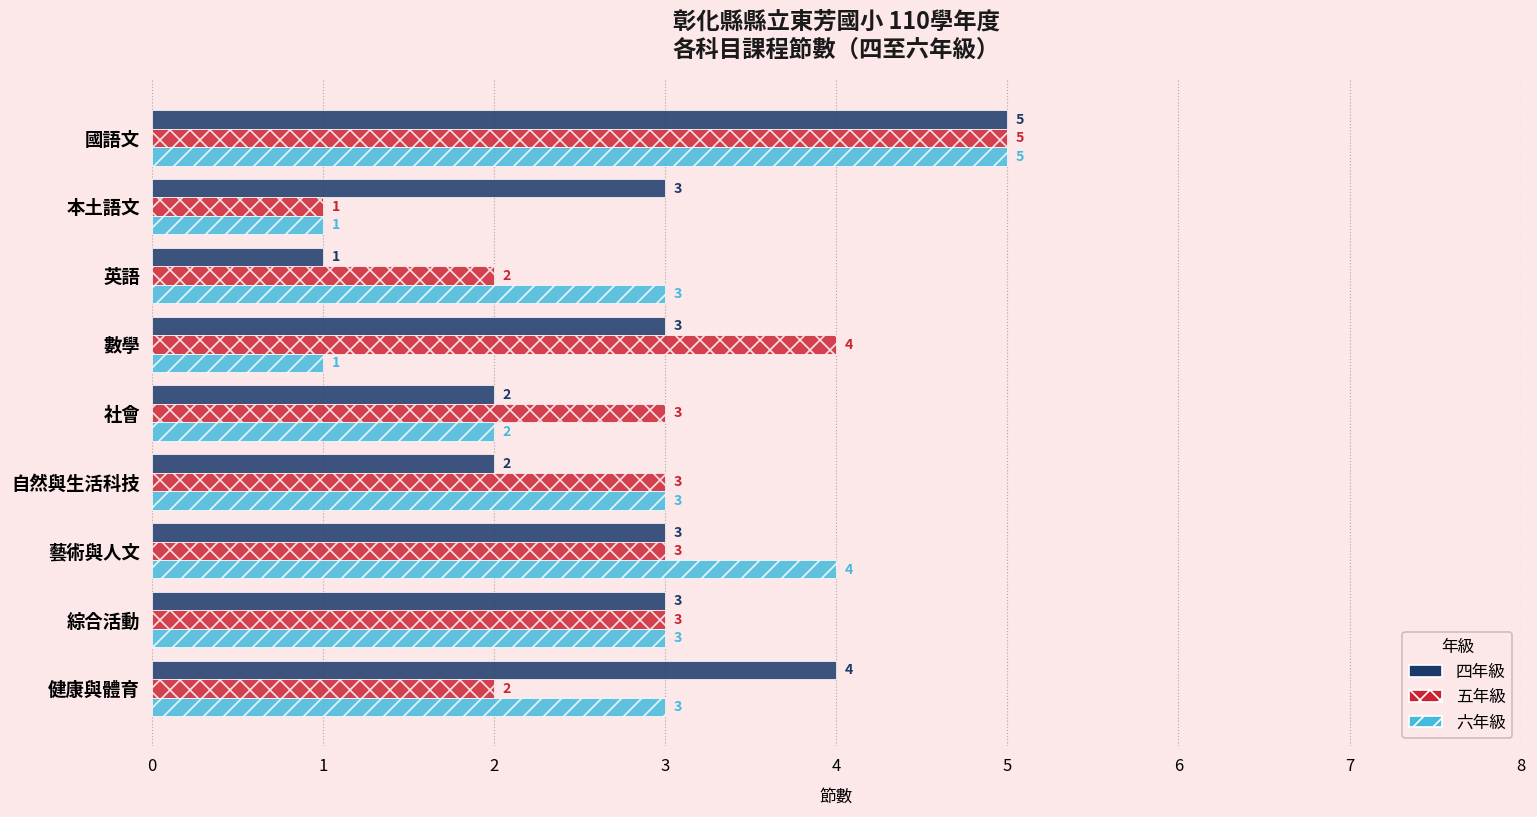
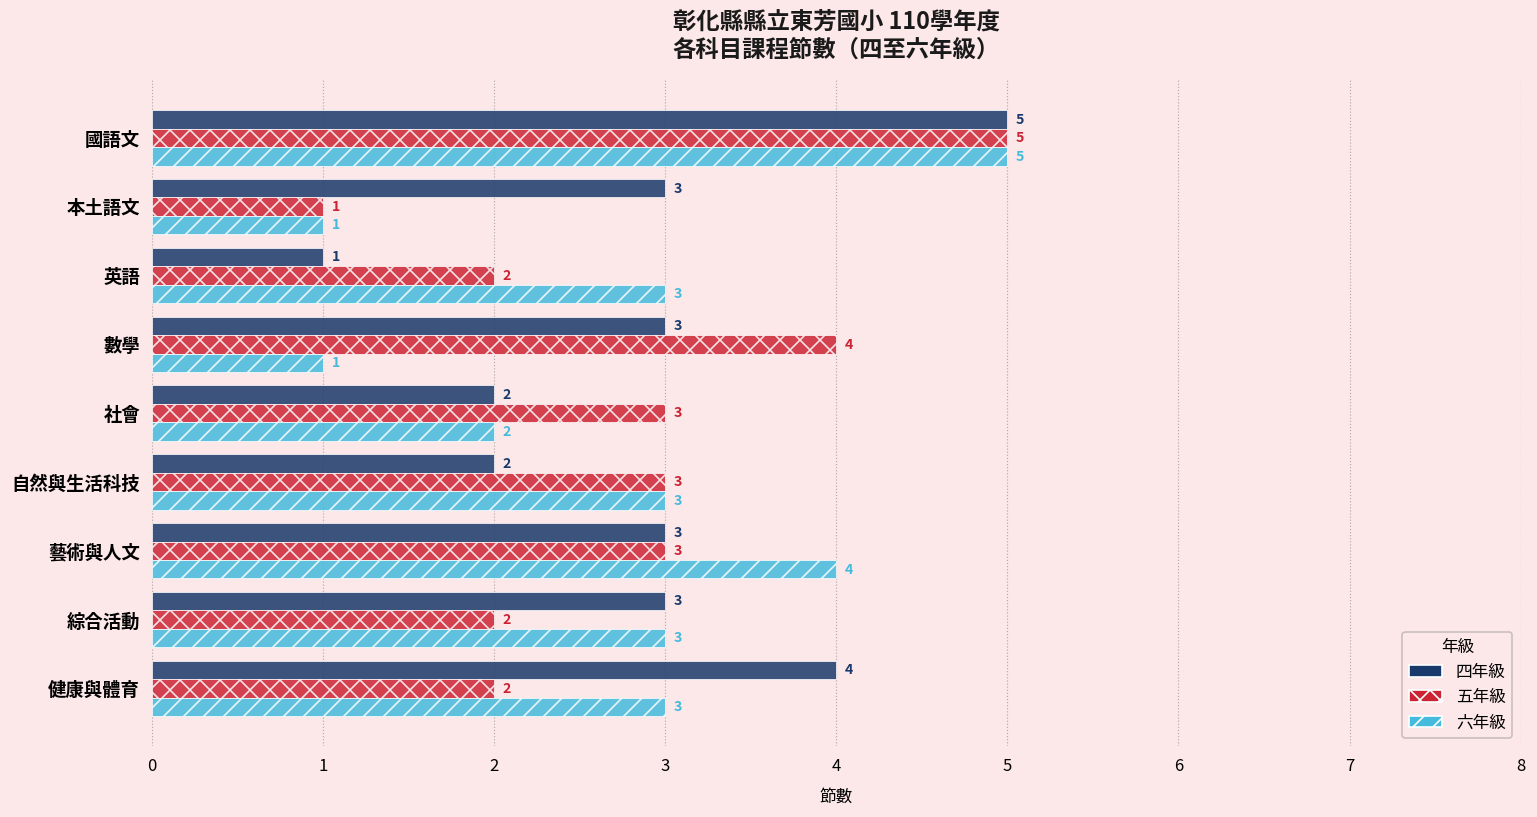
  {
    "四年級": {
      "國語文": 5,
      "本土語文": 3,
      "英語": 1,
      "數學": 3,
      "社會": 2,
      "自然與生活科技": 2,
      "藝術與人文": 3,
      "綜合活動": 3,
      "健康與體育": 4
    },
    "五年級": {
      "國語文": 5,
      "本土語文": 1,
      "英語": 2,
      "數學": 4,
      "社會": 3,
      "自然與生活科技": 3,
      "藝術與人文": 3,
-     "綜合活動": 3,
+     "綜合活動": 2,
      "健康與體育": 2
    },
    "六年級": {
      "國語文": 5,
      "本土語文": 1,
      "英語": 3,
      "數學": 1,
      "社會": 2,
      "自然與生活科技": 3,
      "藝術與人文": 4,
      "綜合活動": 3,
      "健康與體育": 3
    }
  }
